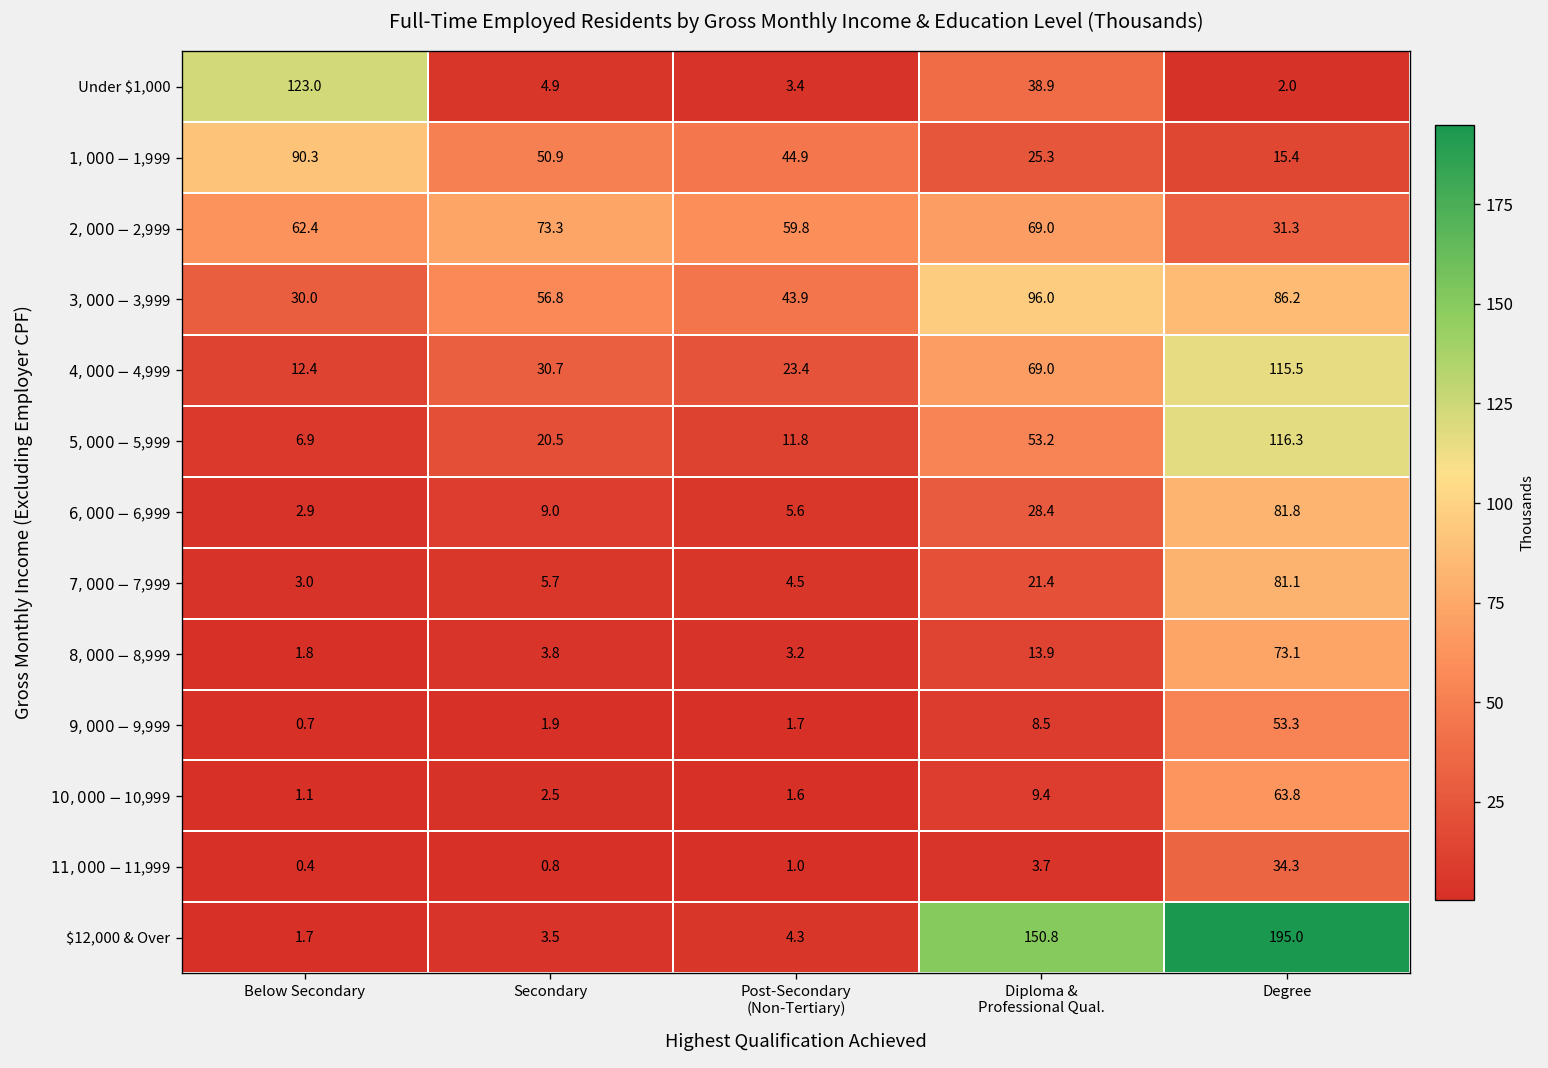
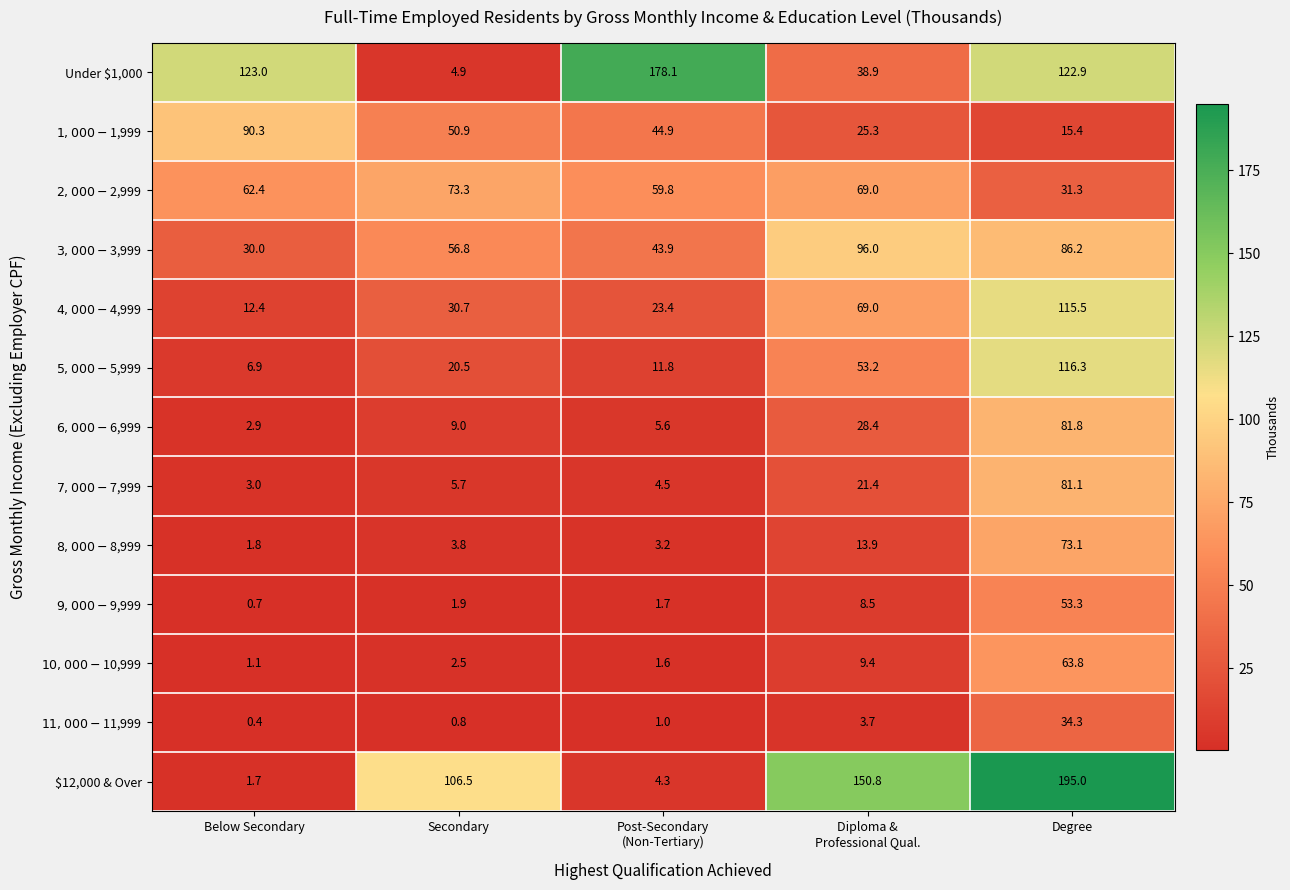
  {
    "Under $1,000": {
      "Below Secondary": 123.0,
      "Secondary": 4.9,
-     "Post-Secondary (Non-Tertiary)": 3.4,
+     "Post-Secondary (Non-Tertiary)": 178.1,
      "Diploma & Professional Qual.": 38.9,
-     "Degree": 2.0
+     "Degree": 122.9
    },
    "$12,000 & Over": {
      "Below Secondary": 1.7,
-     "Secondary": 3.5,
+     "Secondary": 106.5,
      "Post-Secondary (Non-Tertiary)": 4.3,
      "Diploma & Professional Qual.": 150.8,
      "Degree": 195.0
    }
  }
